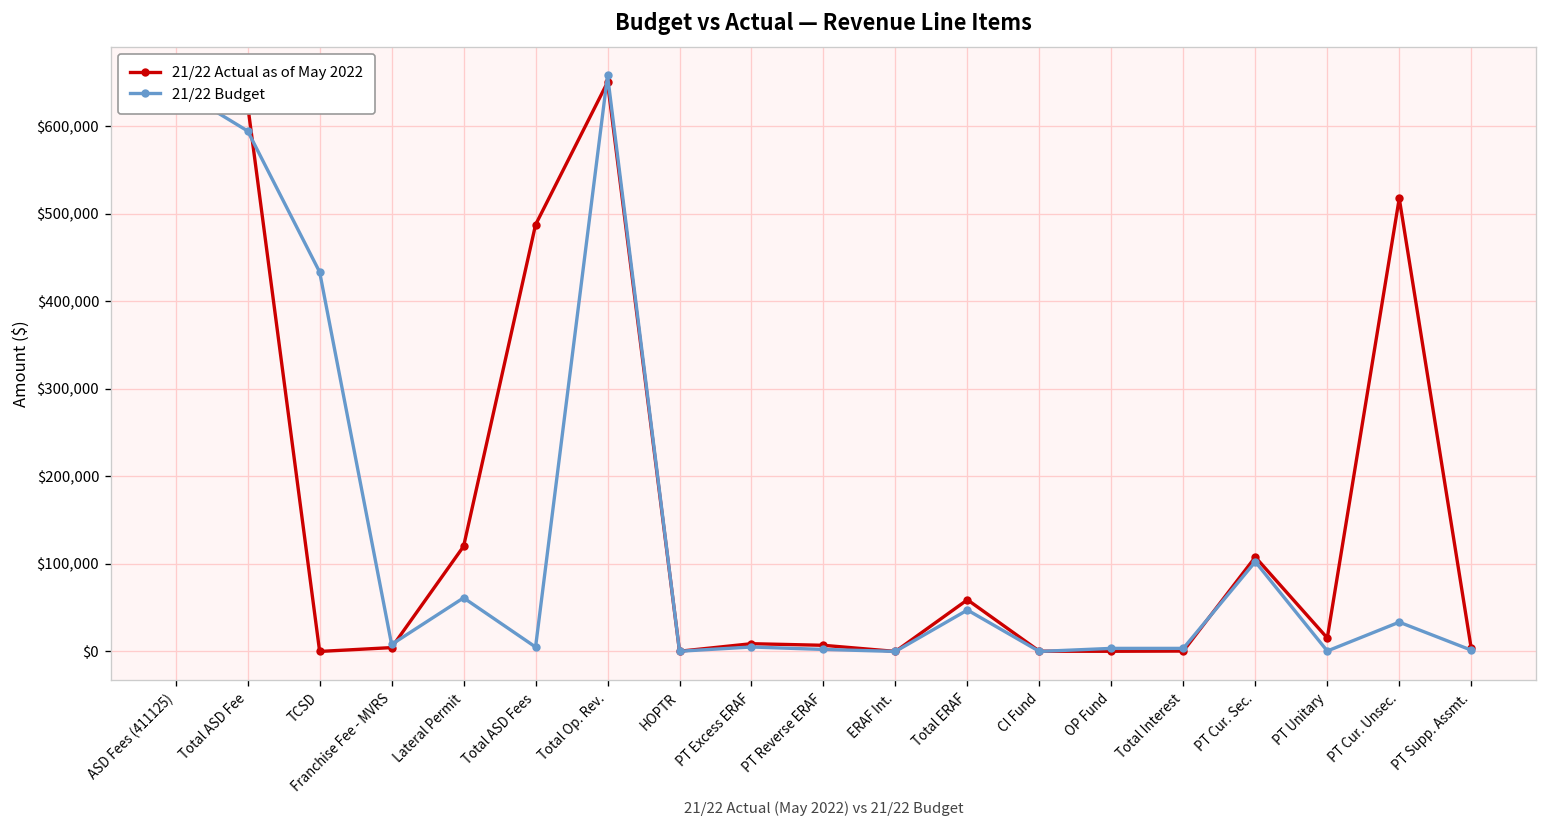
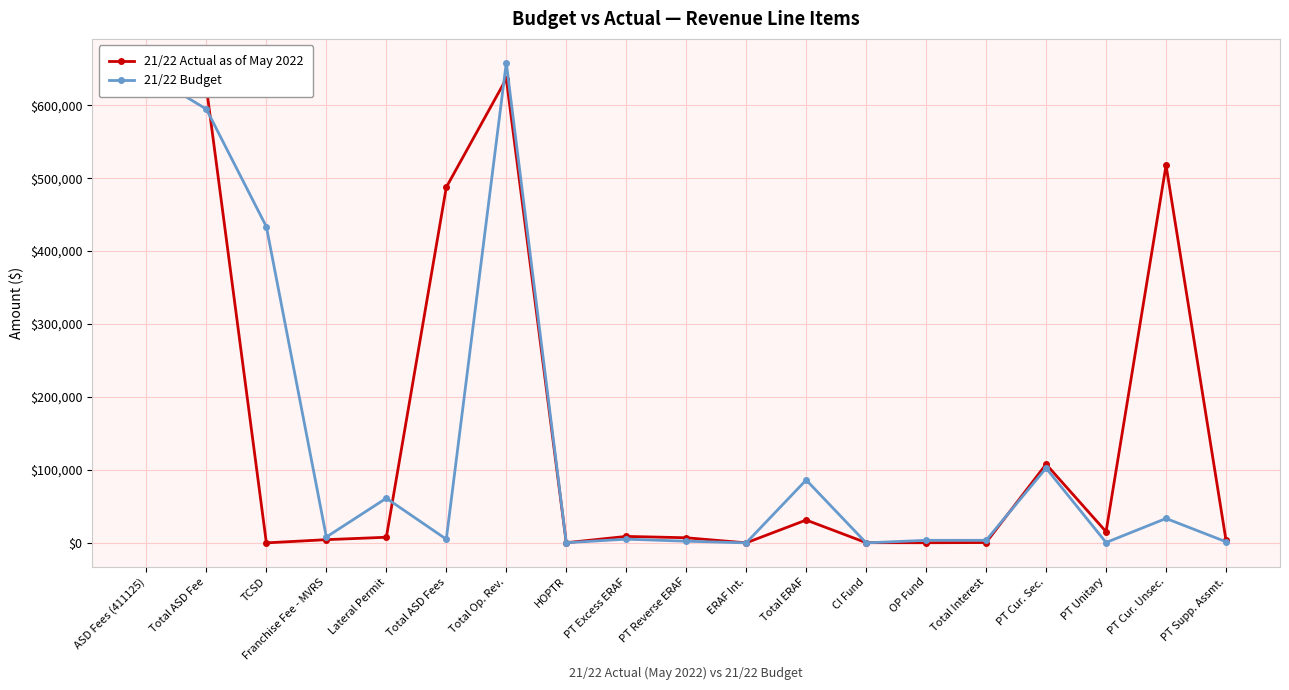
  {
    "21/22 Actual as of May 2022": {
      "TCSD": "$0",
      "Franchise Fee - MVRS": "$0",
-     "Lateral Permit": "$120,000",
+     "Lateral Permit": "$10,000",
      "Total ASD Fees": "$490,000",
-     "Total Op. Rev.": "$650,000",
+     "Total Op. Rev.": "$640,000",
      "PT Excess ERAF": "$10,000",
      "PT Reverse ERAF": "$10,000",
-     "Total ERAF": "$60,000",
+     "Total ERAF": "$30,000",
      "PT Cur. Sec.": "$110,000",
      "PT Unitary": "$20,000",
      "PT Cur. Unsec.": "$520,000"
    },
    "21/22 Budget": {
      "Total ASD Fee": "$590,000",
      "TCSD": "$430,000",
      "Franchise Fee - MVRS": "$10,000",
      "Lateral Permit": "$60,000",
      "Total ASD Fees": "$10,000",
      "Total Op. Rev.": "$660,000",
      "PT Excess ERAF": "$10,000",
      "PT Reverse ERAF": "$0",
-     "Total ERAF": "$50,000",
+     "Total ERAF": "$90,000",
      "PT Cur. Sec.": "$100,000",
      "PT Unitary": "$0",
      "PT Cur. Unsec.": "$30,000"
    }
  }
